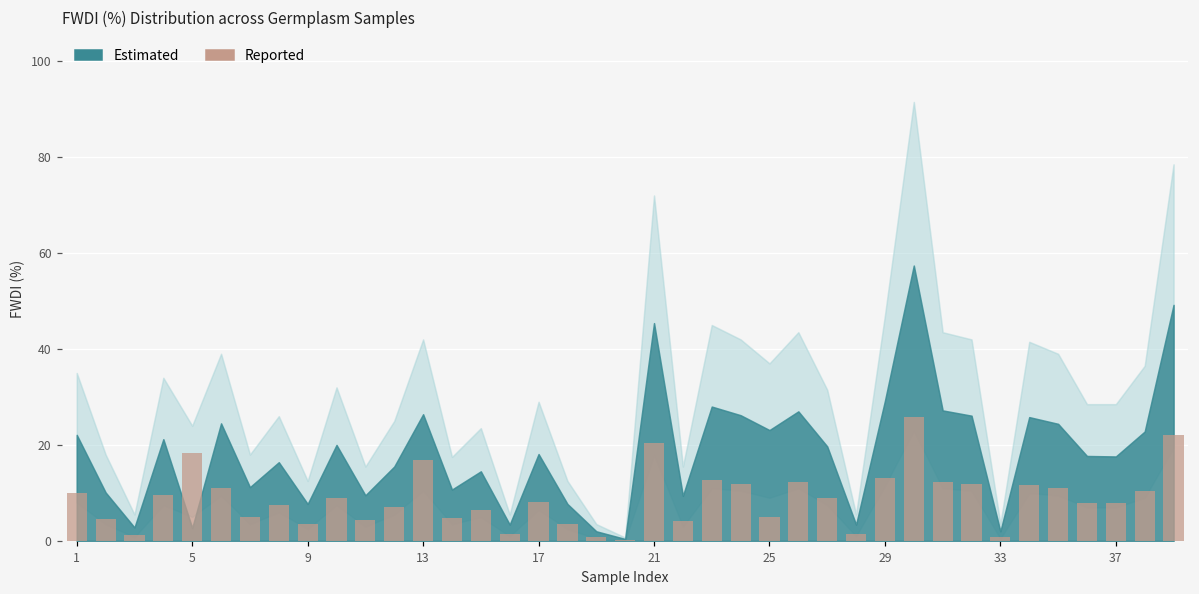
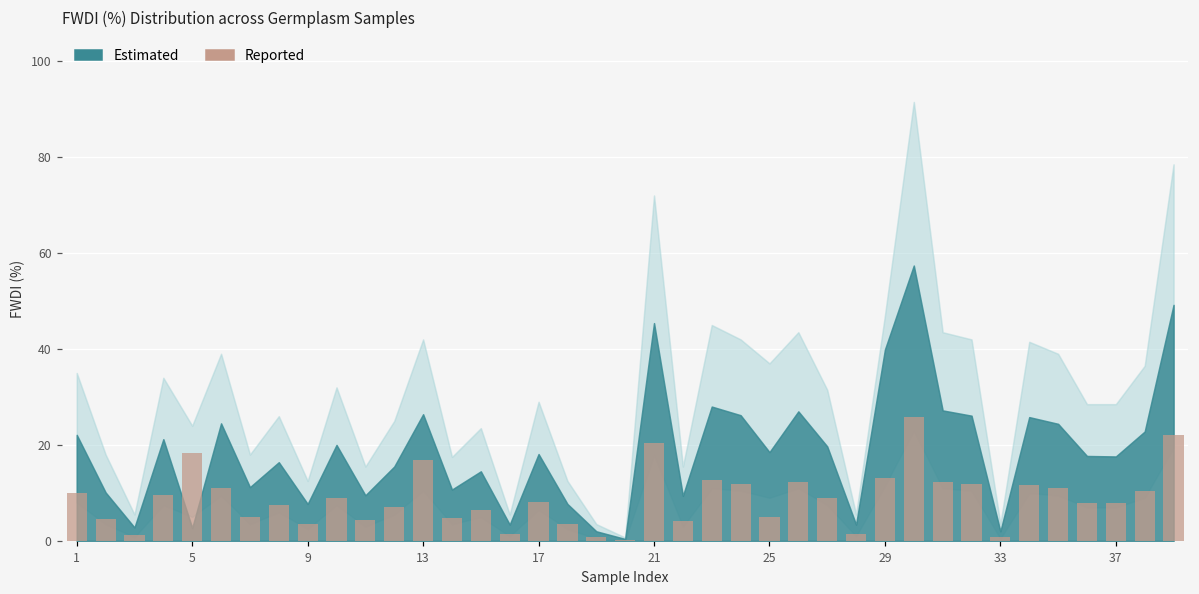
  {
    "Reported": {
      "1": 10,
      "5": 18,
      "9": 4,
      "13": 17,
      "17": 8,
      "21": 21,
      "25": 5,
      "29": 13,
      "33": 1,
      "37": 8
    },
    "Estimated": {
      "1": 22,
      "5": 3,
      "9": 8,
      "13": 26,
      "17": 18,
      "21": 45,
-     "25": 23,
-     "29": 29,
+     "25": 19,
+     "29": 40,
      "33": 2,
      "37": 18
    }
  }
